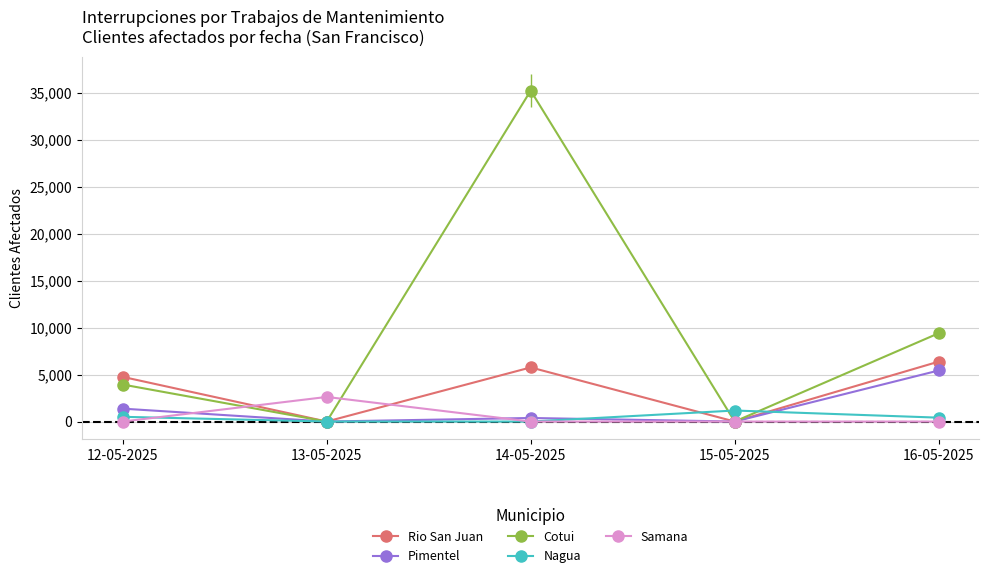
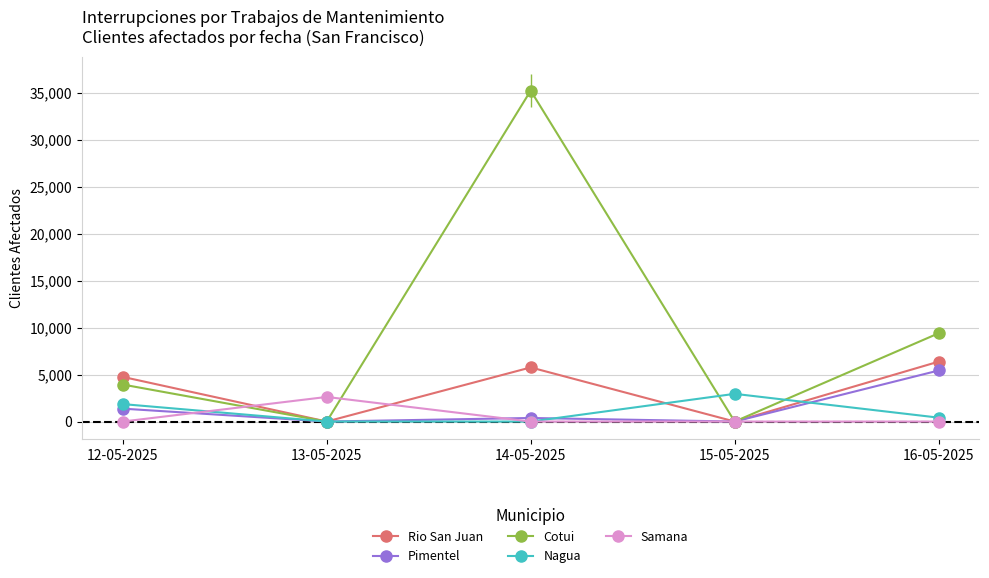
  {
    "Rio San Juan": {
      "12-05-2025": "5,000",
      "14-05-2025": "6,000",
      "16-05-2025": "6,000"
    },
    "Pimentel": {
      "12-05-2025": "1,000",
      "14-05-2025": "0",
      "16-05-2025": "5,000"
    },
    "Cotui": {
      "12-05-2025": "4,000",
      "14-05-2025": "35,000",
      "16-05-2025": "9,000"
    },
    "Nagua": {
-     "12-05-2025": "1,000",
-     "15-05-2025": "1,000",
+     "12-05-2025": "2,000",
+     "15-05-2025": "3,000",
      "16-05-2025": "0"
    },
    "Samana": {
      "12-05-2025": "0",
      "13-05-2025": "3,000",
      "16-05-2025": "0"
    }
  }
